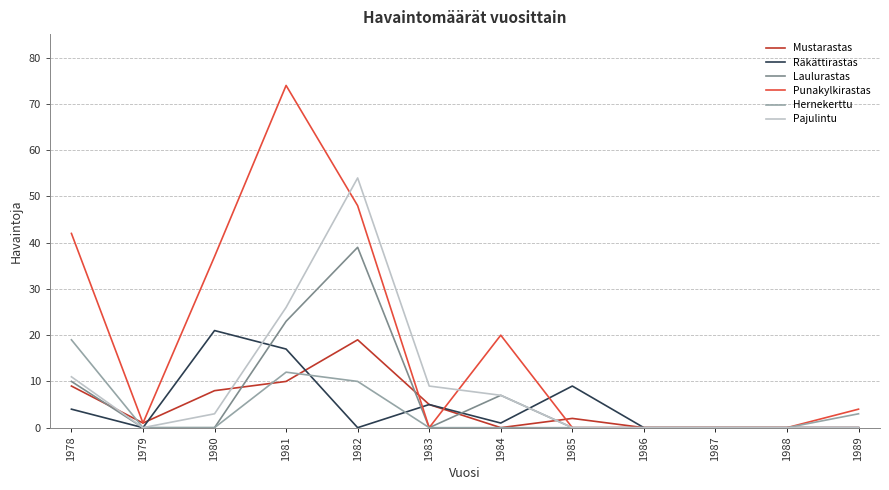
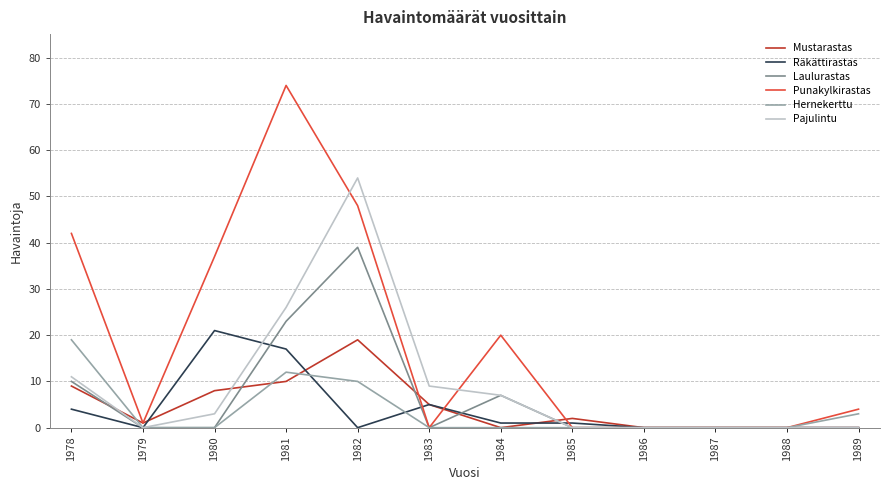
  {
    "Räkättirastas": {
      "1978": 4,
      "1980": 21,
      "1981": 17,
      "1982": 0,
      "1984": 1,
-     "1985": 9
+     "1985": 1
    }
  }
